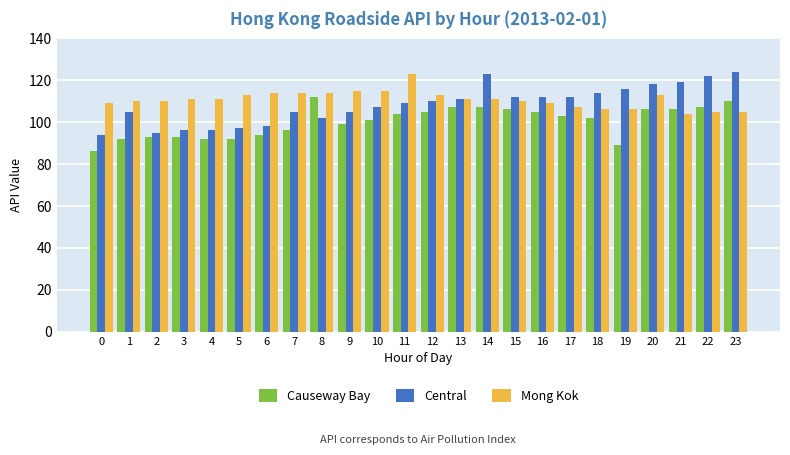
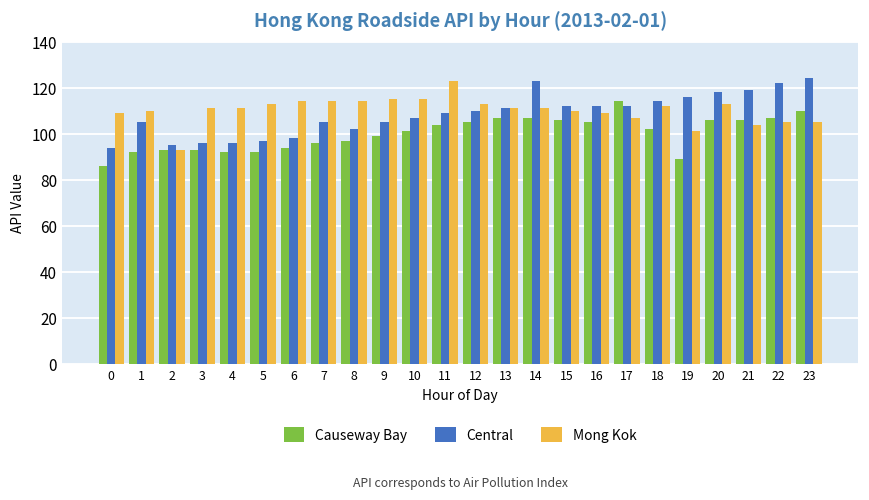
  {
    "Causeway Bay": {
      "0": 86,
      "1": 92,
      "2": 93,
      "3": 93,
      "4": 92,
      "5": 92,
      "6": 94,
      "7": 96,
-     "8": 112,
+     "8": 97,
      "9": 99,
      "10": 101,
      "11": 104,
      "12": 105,
      "13": 107,
      "14": 107,
      "15": 106,
      "16": 105,
-     "17": 103,
+     "17": 114,
      "18": 102,
      "19": 89,
      "20": 106,
      "21": 106,
      "22": 107,
      "23": 110
    },
    "Central": {
      "0": 94,
      "1": 105,
      "2": 95,
      "3": 96,
      "4": 96,
      "5": 97,
      "6": 98,
      "7": 105,
      "8": 102,
      "9": 105,
      "10": 107,
      "11": 109,
      "12": 110,
      "13": 111,
      "14": 123,
      "15": 112,
      "16": 112,
      "17": 112,
      "18": 114,
      "19": 116,
      "20": 118,
      "21": 119,
      "22": 122,
      "23": 124
    },
    "Mong Kok": {
      "0": 109,
      "1": 110,
-     "2": 110,
+     "2": 93,
      "3": 111,
      "4": 111,
      "5": 113,
      "6": 114,
      "7": 114,
      "8": 114,
      "9": 115,
      "10": 115,
      "11": 123,
      "12": 113,
      "13": 111,
      "14": 111,
      "15": 110,
      "16": 109,
      "17": 107,
-     "18": 106,
-     "19": 106,
+     "18": 112,
+     "19": 101,
      "20": 113,
      "21": 104,
      "22": 105,
      "23": 105
    }
  }
